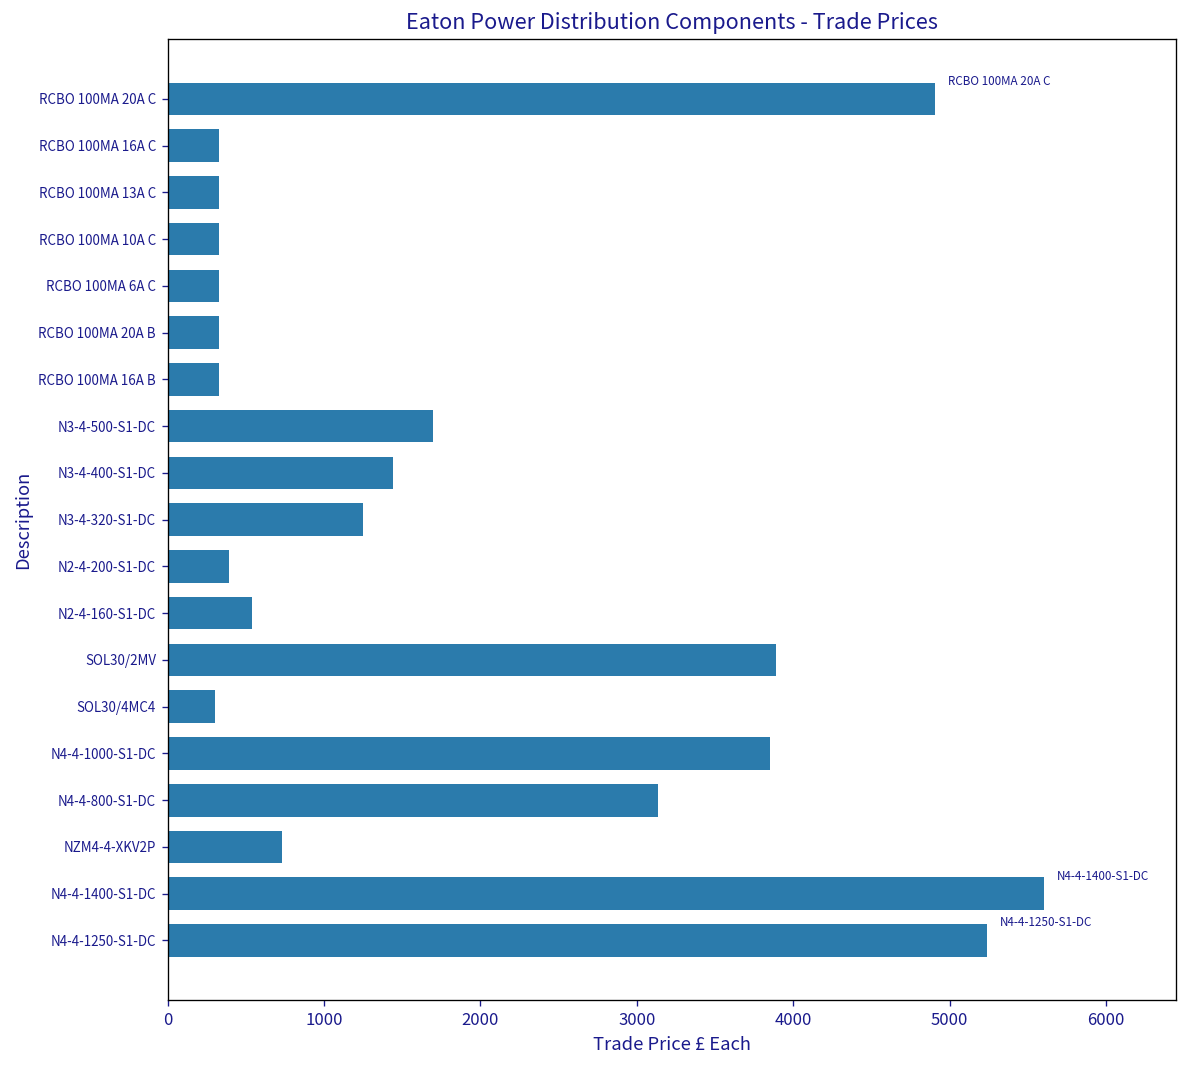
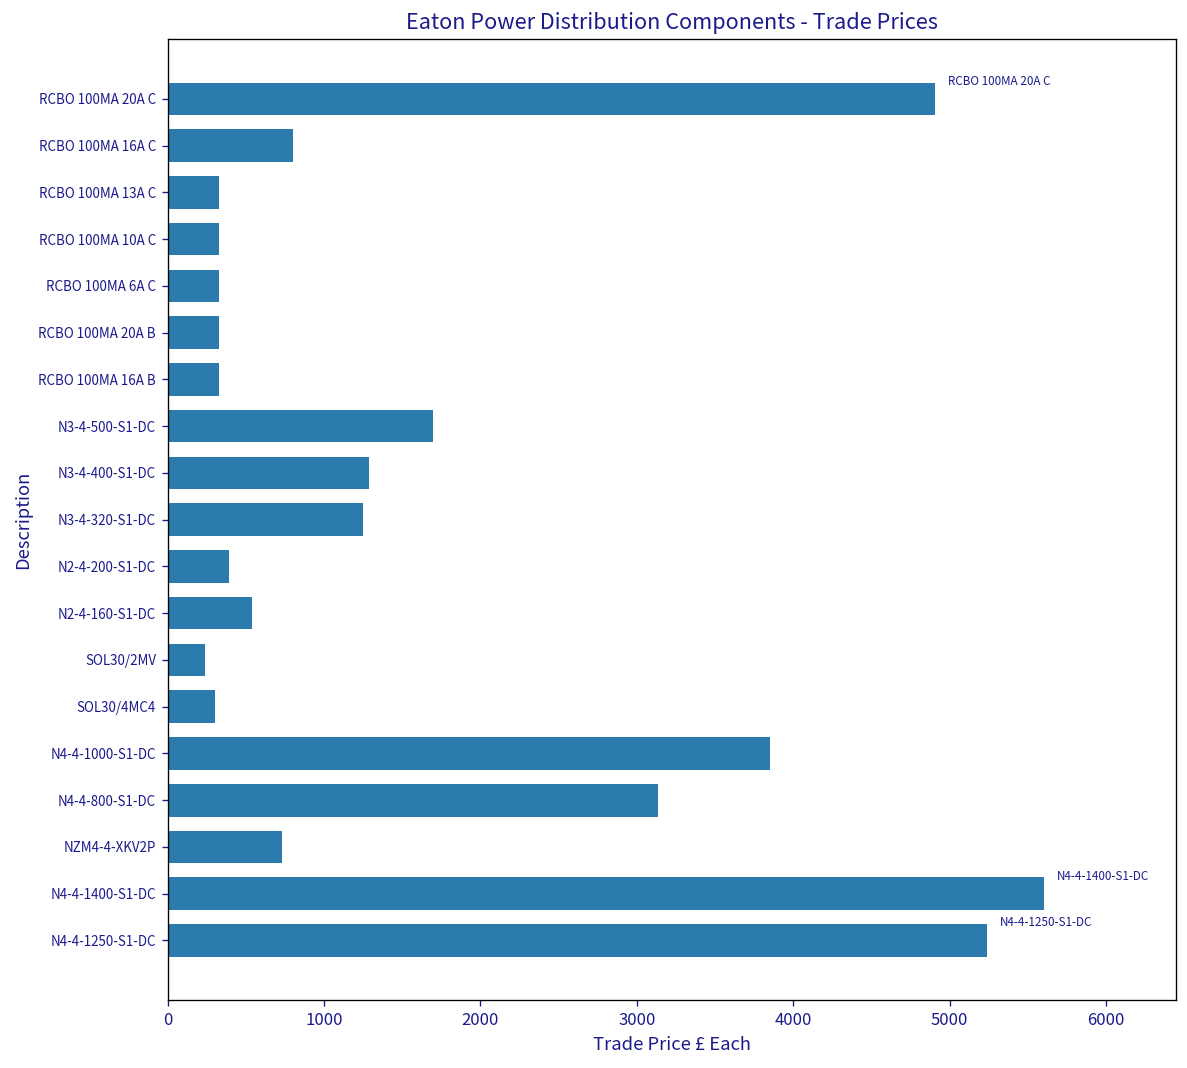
  {
-   "RCBO 100MA 16A C": 330,
+   "RCBO 100MA 16A C": 800,
    "RCBO 100MA 13A C": 330,
    "RCBO 100MA 10A C": 330,
    "RCBO 100MA 6A C": 330,
    "RCBO 100MA 20A B": 330,
    "RCBO 100MA 16A B": 330,
    "N3-4-500-S1-DC": 1690,
-   "N3-4-400-S1-DC": 1440,
+   "N3-4-400-S1-DC": 1290,
    "N3-4-320-S1-DC": 1250,
    "N2-4-200-S1-DC": 390,
    "N2-4-160-S1-DC": 540,
-   "SOL30/2MV": 3890,
+   "SOL30/2MV": 240,
    "SOL30/4MC4": 300,
    "N4-4-1000-S1-DC": 3850,
    "N4-4-800-S1-DC": 3140,
    "NZM4-4-XKV2P": 730
  }
